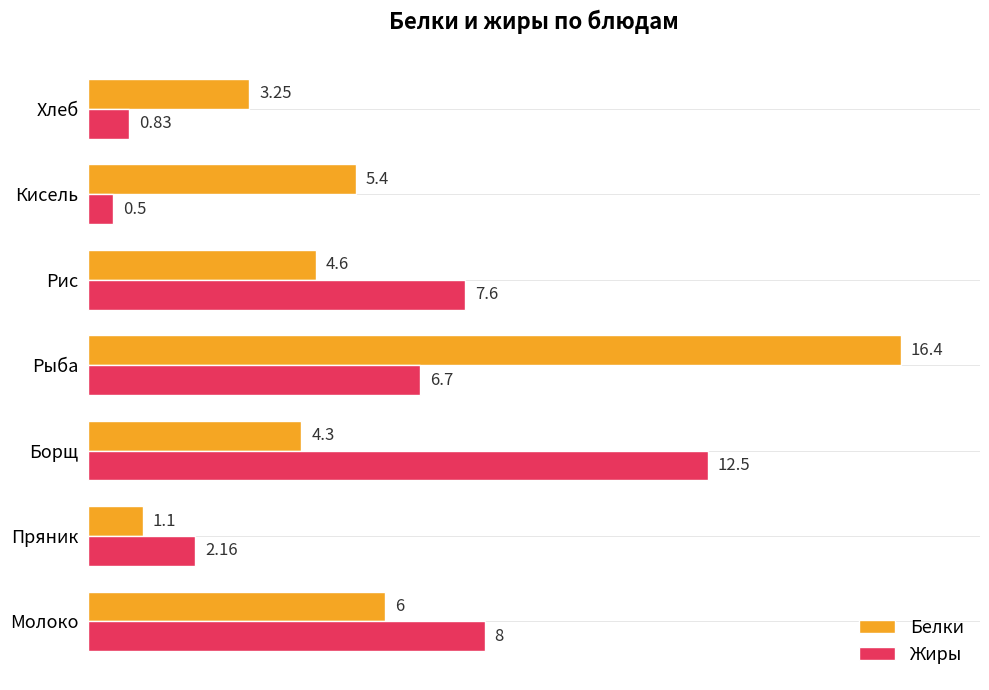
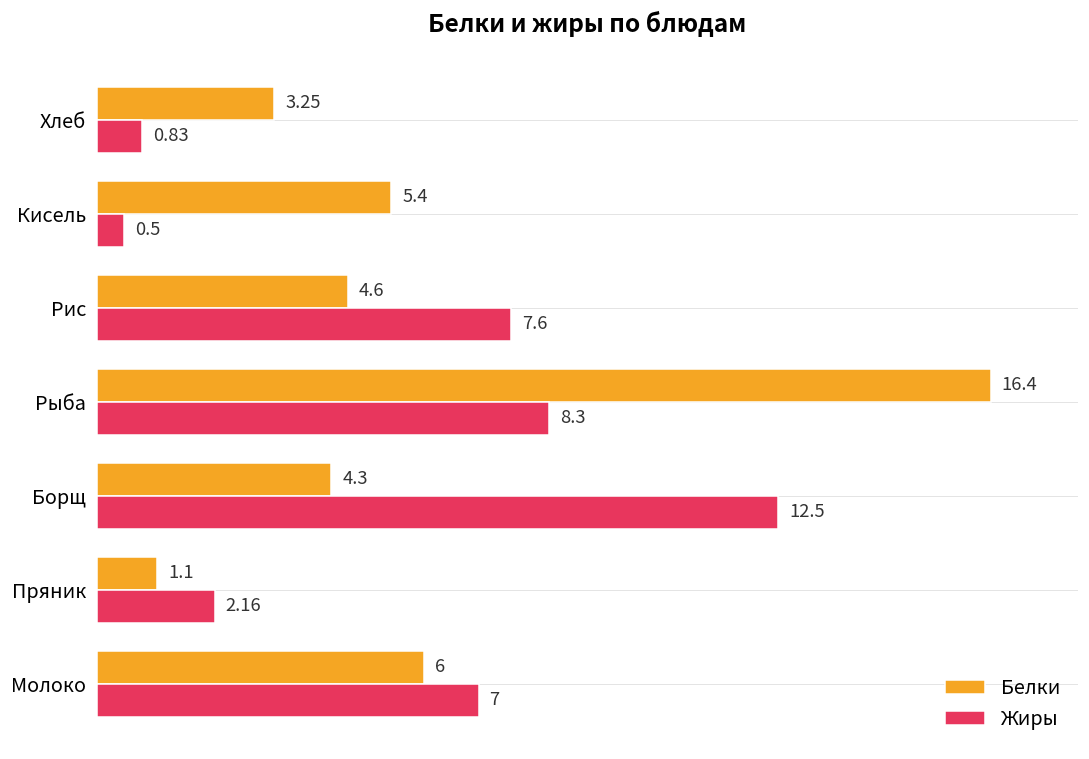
  {
    "Белки": {
      "Хлеб": 3.25,
      "Кисель": 5.4,
      "Рис": 4.6,
      "Рыба": 16.4,
      "Борщ": 4.3,
      "Пряник": 1.1,
      "Молоко": 6
    },
    "Жиры": {
      "Хлеб": 0.83,
      "Кисель": 0.5,
      "Рис": 7.6,
-     "Рыба": 6.7,
+     "Рыба": 8.3,
      "Борщ": 12.5,
      "Пряник": 2.16,
-     "Молоко": 8
+     "Молоко": 7
    }
  }
